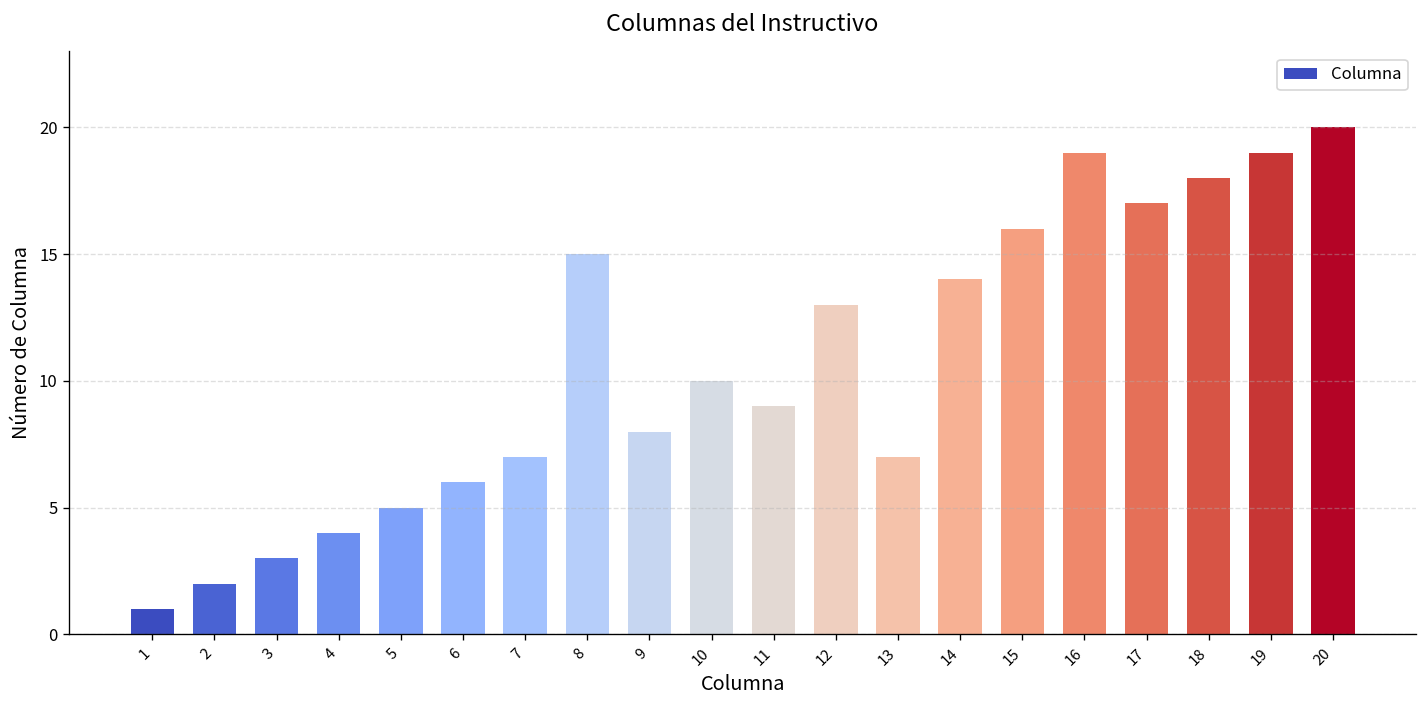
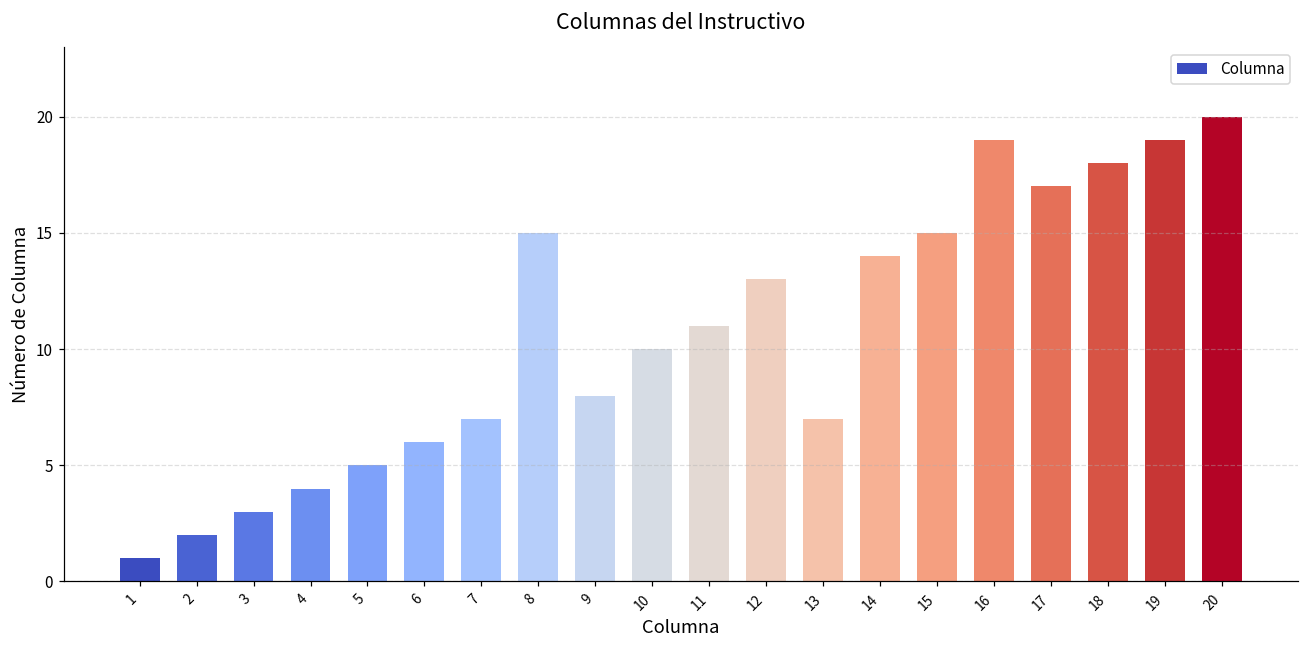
  {
    "1": 1,
    "2": 2,
    "3": 3,
    "4": 4,
    "5": 5,
    "6": 6,
    "7": 7,
    "8": 15,
    "9": 8,
    "10": 10,
-   "11": 9,
+   "11": 11,
    "12": 13,
    "13": 7,
    "14": 14,
-   "15": 16,
+   "15": 15,
    "16": 19,
    "17": 17,
    "18": 18,
    "19": 19,
    "20": 20
  }
